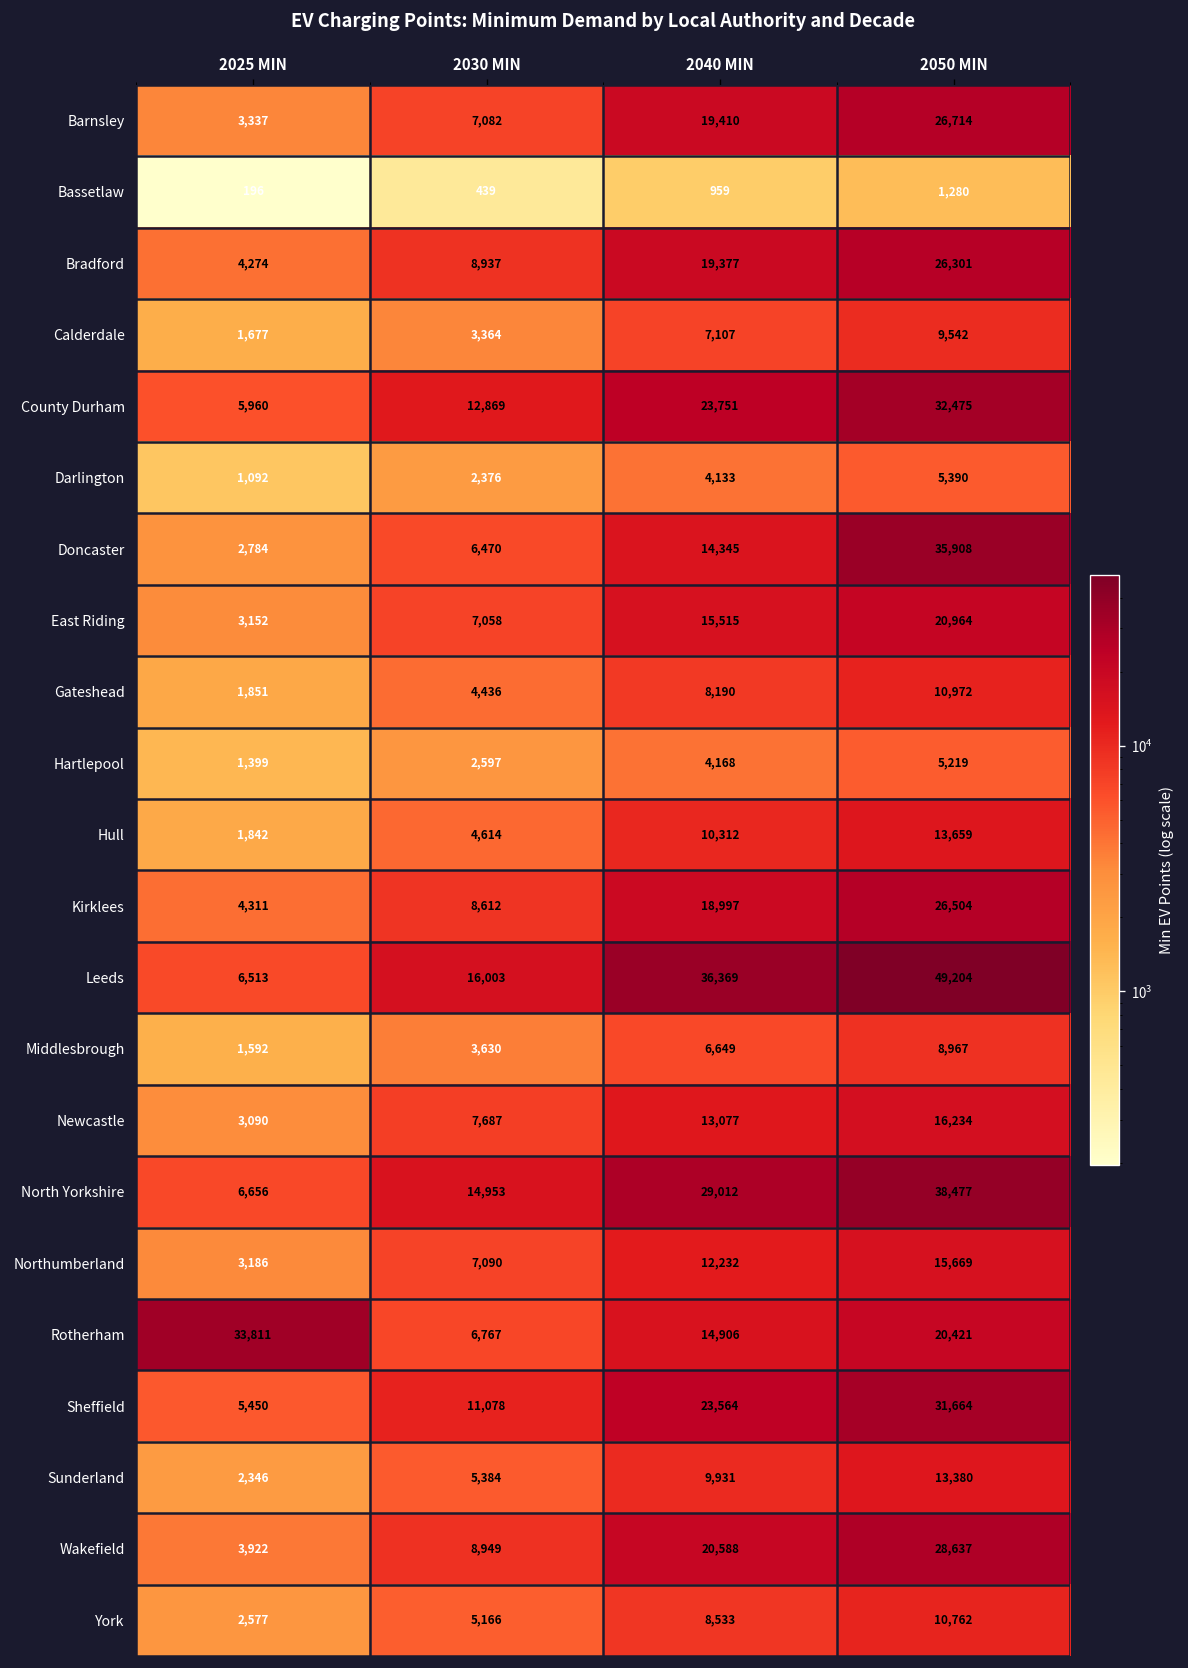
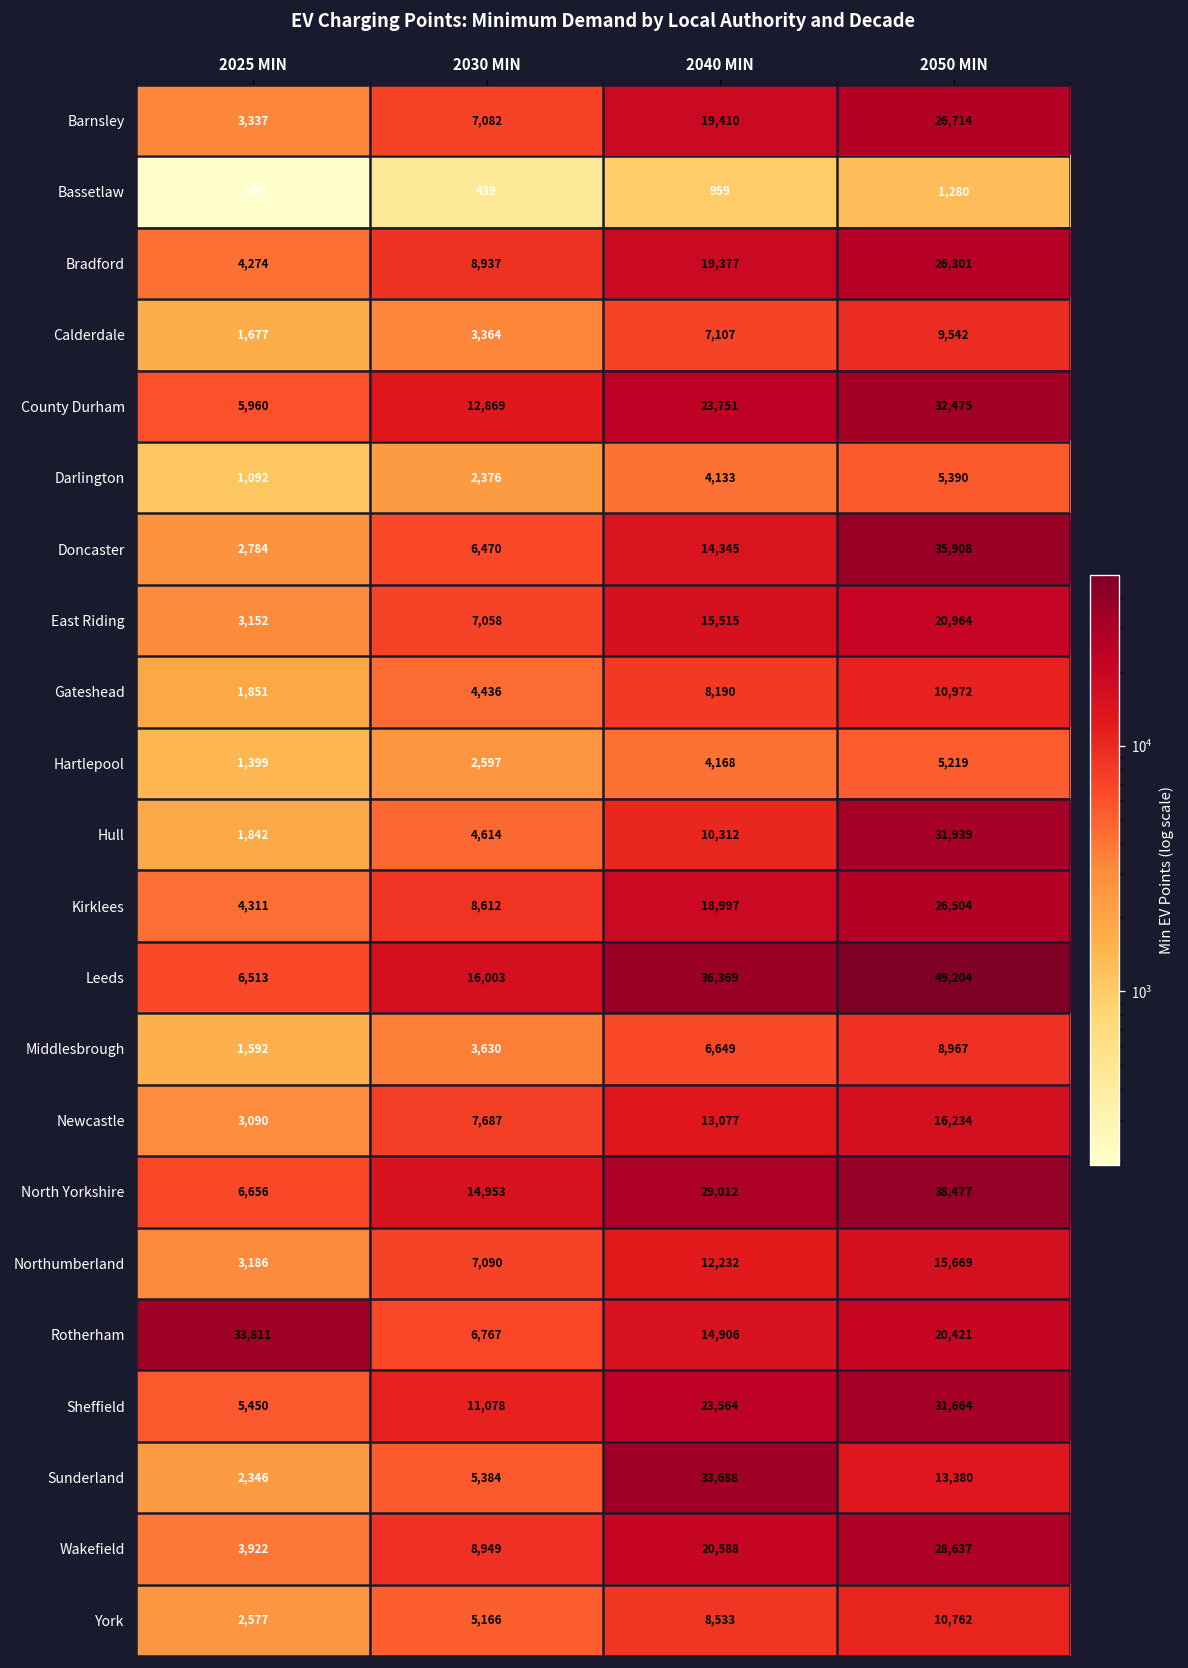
  {
    "Barnsley": {
      "2025 MIN": "3,337",
      "2030 MIN": "7,082",
      "2040 MIN": "19,410",
      "2050 MIN": "26,714"
    },
    "Bassetlaw": {
      "2025 MIN": "196",
      "2030 MIN": "439",
      "2040 MIN": "959",
      "2050 MIN": "1,280"
    },
    "Bradford": {
      "2025 MIN": "4,274",
      "2030 MIN": "8,937",
      "2040 MIN": "19,377",
      "2050 MIN": "26,301"
    },
    "Calderdale": {
      "2025 MIN": "1,677",
      "2030 MIN": "3,364",
      "2040 MIN": "7,107",
      "2050 MIN": "9,542"
    },
    "County Durham": {
      "2025 MIN": "5,960",
      "2030 MIN": "12,869",
      "2040 MIN": "23,751",
      "2050 MIN": "32,475"
    },
    "Darlington": {
      "2025 MIN": "1,092",
      "2030 MIN": "2,376",
      "2040 MIN": "4,133",
      "2050 MIN": "5,390"
    },
    "Doncaster": {
      "2025 MIN": "2,784",
      "2030 MIN": "6,470",
      "2040 MIN": "14,345",
      "2050 MIN": "35,908"
    },
    "East Riding": {
      "2025 MIN": "3,152",
      "2030 MIN": "7,058",
      "2040 MIN": "15,515",
      "2050 MIN": "20,964"
    },
    "Gateshead": {
      "2025 MIN": "1,851",
      "2030 MIN": "4,436",
      "2040 MIN": "8,190",
      "2050 MIN": "10,972"
    },
    "Hartlepool": {
      "2025 MIN": "1,399",
      "2030 MIN": "2,597",
      "2040 MIN": "4,168",
      "2050 MIN": "5,219"
    },
    "Hull": {
      "2025 MIN": "1,842",
      "2030 MIN": "4,614",
      "2040 MIN": "10,312",
-     "2050 MIN": "13,659"
+     "2050 MIN": "31,939"
    },
    "Kirklees": {
      "2025 MIN": "4,311",
      "2030 MIN": "8,612",
      "2040 MIN": "18,997",
      "2050 MIN": "26,504"
    },
    "Leeds": {
      "2025 MIN": "6,513",
      "2030 MIN": "16,003",
      "2040 MIN": "36,369",
      "2050 MIN": "49,204"
    },
    "Middlesbrough": {
      "2025 MIN": "1,592",
      "2030 MIN": "3,630",
      "2040 MIN": "6,649",
      "2050 MIN": "8,967"
    },
    "Newcastle": {
      "2025 MIN": "3,090",
      "2030 MIN": "7,687",
      "2040 MIN": "13,077",
      "2050 MIN": "16,234"
    },
    "North Yorkshire": {
      "2025 MIN": "6,656",
      "2030 MIN": "14,953",
      "2040 MIN": "29,012",
      "2050 MIN": "38,477"
    },
    "Northumberland": {
      "2025 MIN": "3,186",
      "2030 MIN": "7,090",
      "2040 MIN": "12,232",
      "2050 MIN": "15,669"
    },
    "Rotherham": {
      "2025 MIN": "33,811",
      "2030 MIN": "6,767",
      "2040 MIN": "14,906",
      "2050 MIN": "20,421"
    },
    "Sheffield": {
      "2025 MIN": "5,450",
      "2030 MIN": "11,078",
      "2040 MIN": "23,564",
      "2050 MIN": "31,664"
    },
    "Sunderland": {
      "2025 MIN": "2,346",
      "2030 MIN": "5,384",
-     "2040 MIN": "9,931",
+     "2040 MIN": "33,688",
      "2050 MIN": "13,380"
    },
    "Wakefield": {
      "2025 MIN": "3,922",
      "2030 MIN": "8,949",
      "2040 MIN": "20,588",
      "2050 MIN": "28,637"
    },
    "York": {
      "2025 MIN": "2,577",
      "2030 MIN": "5,166",
      "2040 MIN": "8,533",
      "2050 MIN": "10,762"
    }
  }
